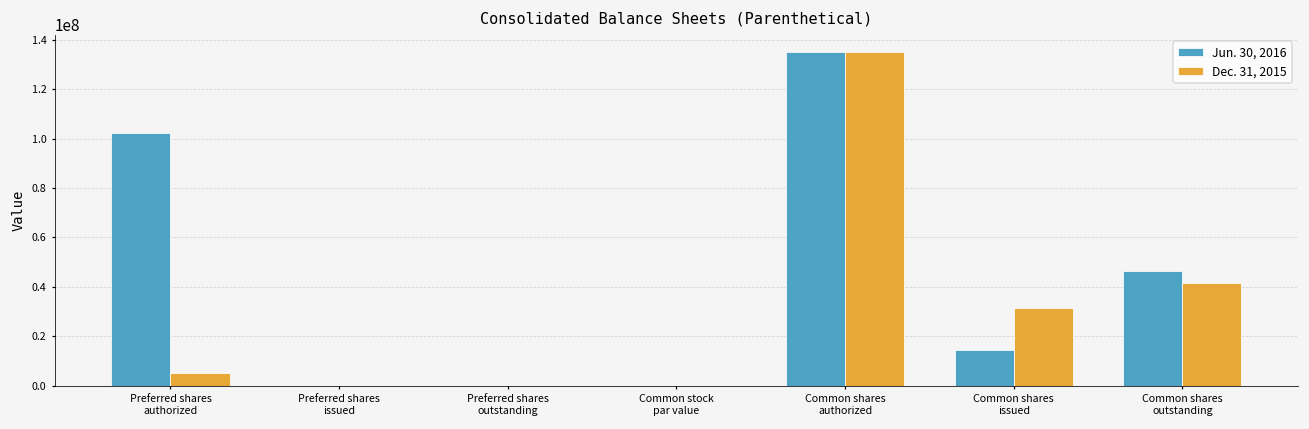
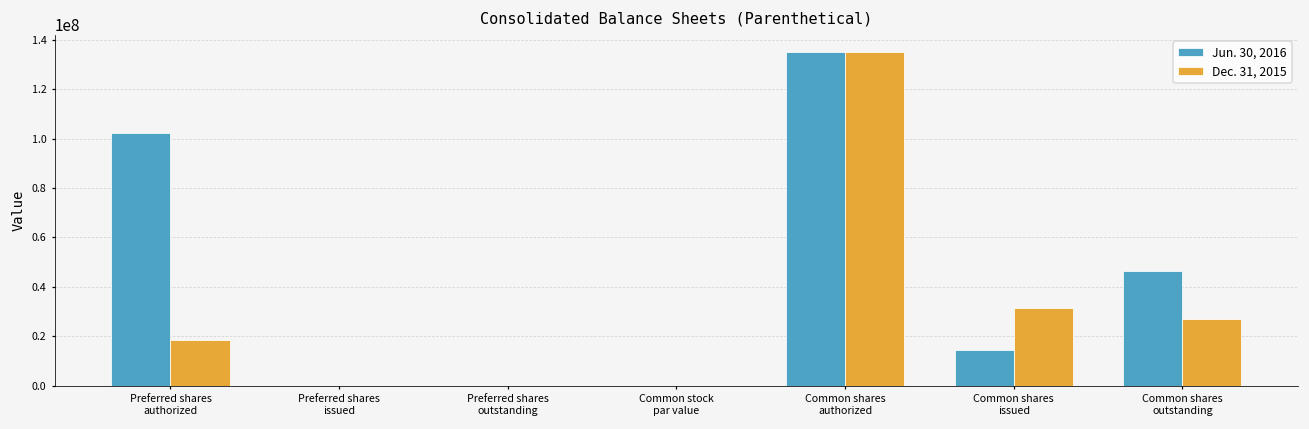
  {
    "Jun. 30, 2016": {
      "Preferred shares authorized": 102000000,
      "Preferred shares issued": 0,
      "Preferred shares outstanding": 0,
      "Common shares authorized": 135000000,
      "Common shares issued": 15000000,
      "Common shares outstanding": 46000000
    },
    "Dec. 31, 2015": {
-     "Preferred shares authorized": 5000000,
+     "Preferred shares authorized": 19000000,
      "Preferred shares issued": 0,
      "Preferred shares outstanding": 0,
      "Common shares authorized": 135000000,
      "Common shares issued": 32000000,
-     "Common shares outstanding": 42000000
+     "Common shares outstanding": 27000000
    }
  }
